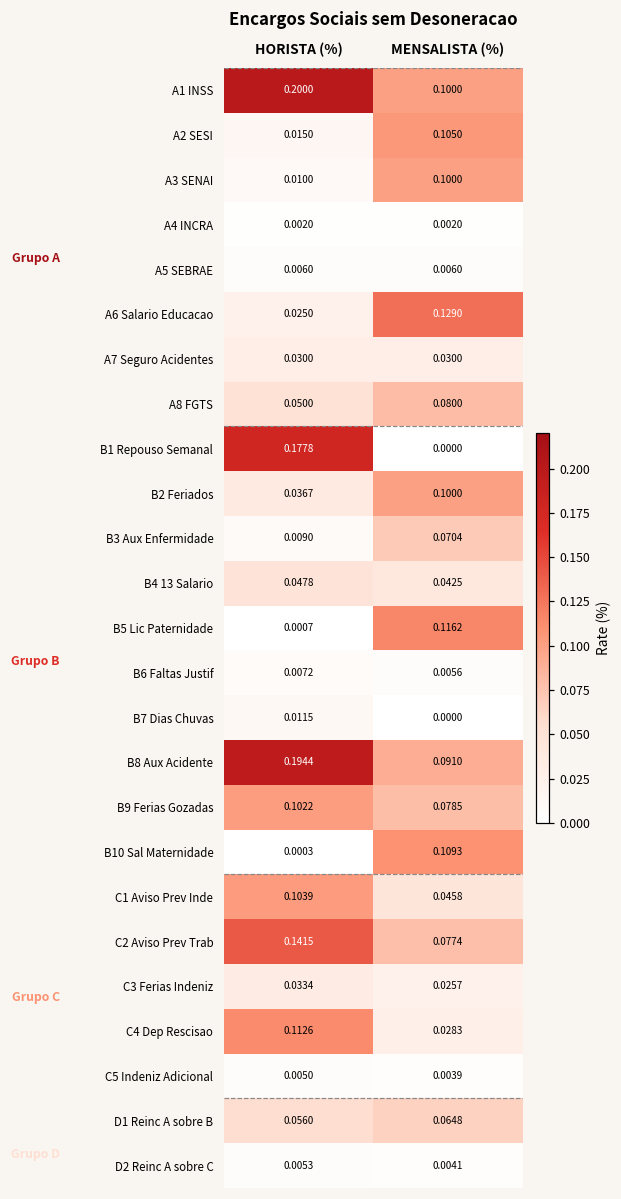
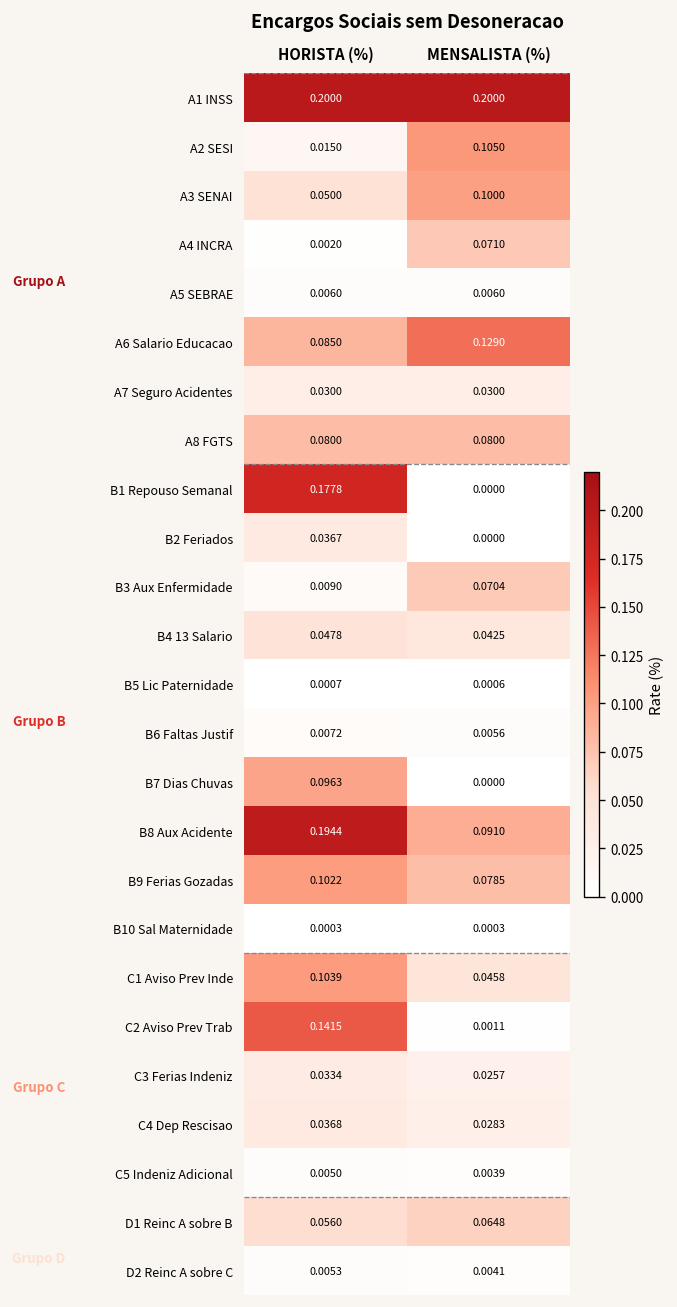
  {
    "A1 INSS": {
      "HORISTA (%)": 0.2000,
-     "MENSALISTA (%)": 0.1000
+     "MENSALISTA (%)": 0.2000
    },
    "A2 SESI": {
      "HORISTA (%)": 0.0150,
      "MENSALISTA (%)": 0.1050
    },
    "A3 SENAI": {
-     "HORISTA (%)": 0.0100,
+     "HORISTA (%)": 0.0500,
      "MENSALISTA (%)": 0.1000
    },
    "A4 INCRA": {
      "HORISTA (%)": 0.0020,
-     "MENSALISTA (%)": 0.0020
+     "MENSALISTA (%)": 0.0710
    },
    "A5 SEBRAE": {
      "HORISTA (%)": 0.0060,
      "MENSALISTA (%)": 0.0060
    },
    "A6 Salario Educacao": {
-     "HORISTA (%)": 0.0250,
+     "HORISTA (%)": 0.0850,
      "MENSALISTA (%)": 0.1290
    },
    "A7 Seguro Acidentes": {
      "HORISTA (%)": 0.0300,
      "MENSALISTA (%)": 0.0300
    },
    "A8 FGTS": {
-     "HORISTA (%)": 0.0500,
+     "HORISTA (%)": 0.0800,
      "MENSALISTA (%)": 0.0800
    },
    "B1 Repouso Semanal": {
      "HORISTA (%)": 0.1778,
      "MENSALISTA (%)": 0.0000
    },
    "B2 Feriados": {
      "HORISTA (%)": 0.0367,
-     "MENSALISTA (%)": 0.1000
+     "MENSALISTA (%)": 0.0000
    },
    "B3 Aux Enfermidade": {
      "HORISTA (%)": 0.0090,
      "MENSALISTA (%)": 0.0704
    },
    "B4 13 Salario": {
      "HORISTA (%)": 0.0478,
      "MENSALISTA (%)": 0.0425
    },
    "B5 Lic Paternidade": {
      "HORISTA (%)": 0.0007,
-     "MENSALISTA (%)": 0.1162
+     "MENSALISTA (%)": 0.0006
    },
    "B6 Faltas Justif": {
      "HORISTA (%)": 0.0072,
      "MENSALISTA (%)": 0.0056
    },
    "B7 Dias Chuvas": {
-     "HORISTA (%)": 0.0115,
+     "HORISTA (%)": 0.0963,
      "MENSALISTA (%)": 0.0000
    },
    "B8 Aux Acidente": {
      "HORISTA (%)": 0.1944,
      "MENSALISTA (%)": 0.0910
    },
    "B9 Ferias Gozadas": {
      "HORISTA (%)": 0.1022,
      "MENSALISTA (%)": 0.0785
    },
    "B10 Sal Maternidade": {
      "HORISTA (%)": 0.0003,
-     "MENSALISTA (%)": 0.1093
+     "MENSALISTA (%)": 0.0003
    },
    "C1 Aviso Prev Inde": {
      "HORISTA (%)": 0.1039,
      "MENSALISTA (%)": 0.0458
    },
    "C2 Aviso Prev Trab": {
      "HORISTA (%)": 0.1415,
-     "MENSALISTA (%)": 0.0774
+     "MENSALISTA (%)": 0.0011
    },
    "C3 Ferias Indeniz": {
      "HORISTA (%)": 0.0334,
      "MENSALISTA (%)": 0.0257
    },
    "C4 Dep Rescisao": {
-     "HORISTA (%)": 0.1126,
+     "HORISTA (%)": 0.0368,
      "MENSALISTA (%)": 0.0283
    },
    "C5 Indeniz Adicional": {
      "HORISTA (%)": 0.0050,
      "MENSALISTA (%)": 0.0039
    },
    "D1 Reinc A sobre B": {
      "HORISTA (%)": 0.0560,
      "MENSALISTA (%)": 0.0648
    },
    "D2 Reinc A sobre C": {
      "HORISTA (%)": 0.0053,
      "MENSALISTA (%)": 0.0041
    }
  }
